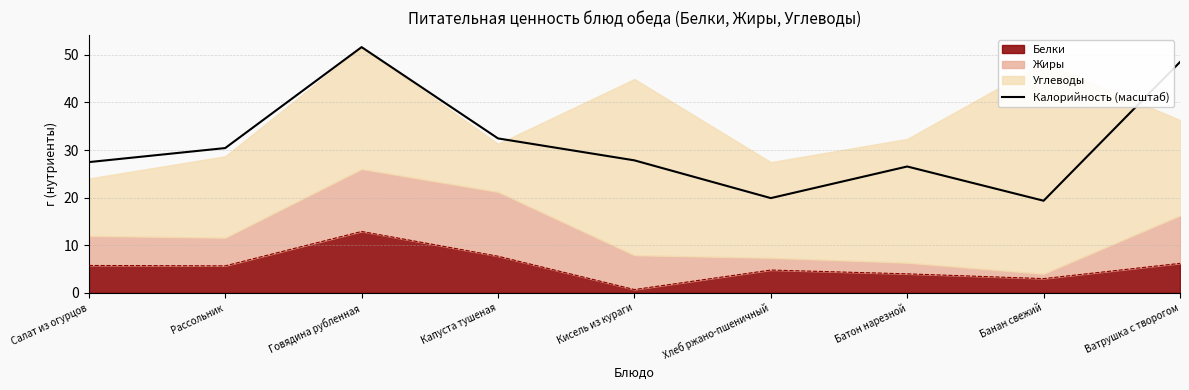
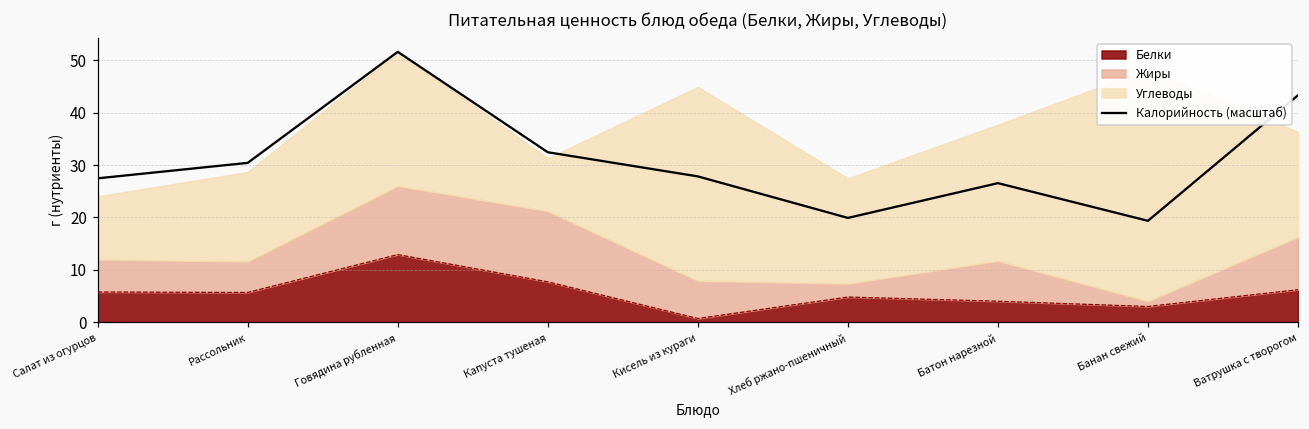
  {
    "Калорийность (масштаб)": {
      "Салат из огурцов": 27,
      "Рассольник": 30,
      "Капуста тушеная": 32,
      "Кисель из кураги": 28,
      "Хлеб ржано-пшеничный": 20,
      "Батон нарезной": 27,
      "Банан свежий": 19,
-     "Ватрушка с творогом": 48
+     "Ватрушка с творогом": 43
    },
    "Белки": {
      "Салат из огурцов": 6,
      "Рассольник": 6,
      "Говядина рубленная": 13,
      "Капуста тушеная": 8,
      "Кисель из кураги": 1,
      "Хлеб ржано-пшеничный": 5,
      "Батон нарезной": 4,
      "Банан свежий": 3,
      "Ватрушка с творогом": 6
    },
    "Жиры": {
      "Салат из огурцов": 6,
      "Рассольник": 6,
      "Говядина рубленная": 13,
      "Капуста тушеная": 14,
      "Кисель из кураги": 7,
      "Хлеб ржано-пшеничный": 3,
-     "Батон нарезной": 2,
+     "Батон нарезной": 8,
      "Банан свежий": 1,
      "Ватрушка с творогом": 10
    },
    "Углеводы": {
      "Салат из огурцов": 12,
      "Рассольник": 17,
      "Капуста тушеная": 10,
      "Кисель из кураги": 37,
      "Хлеб ржано-пшеничный": 20,
      "Батон нарезной": 26,
      "Ватрушка с творогом": 20
    }
  }
